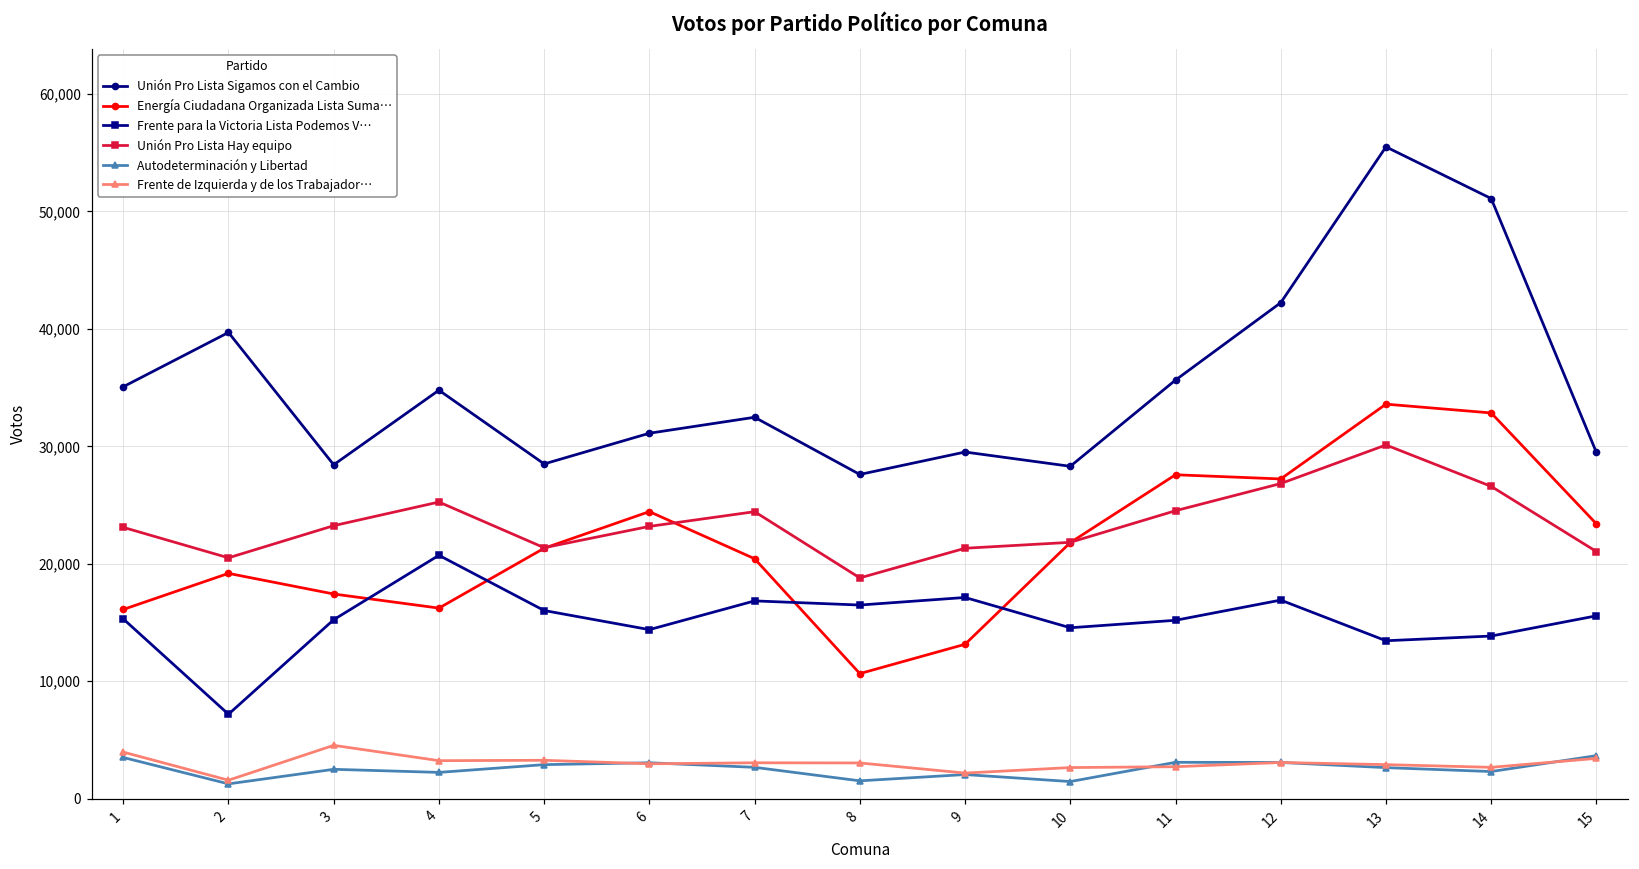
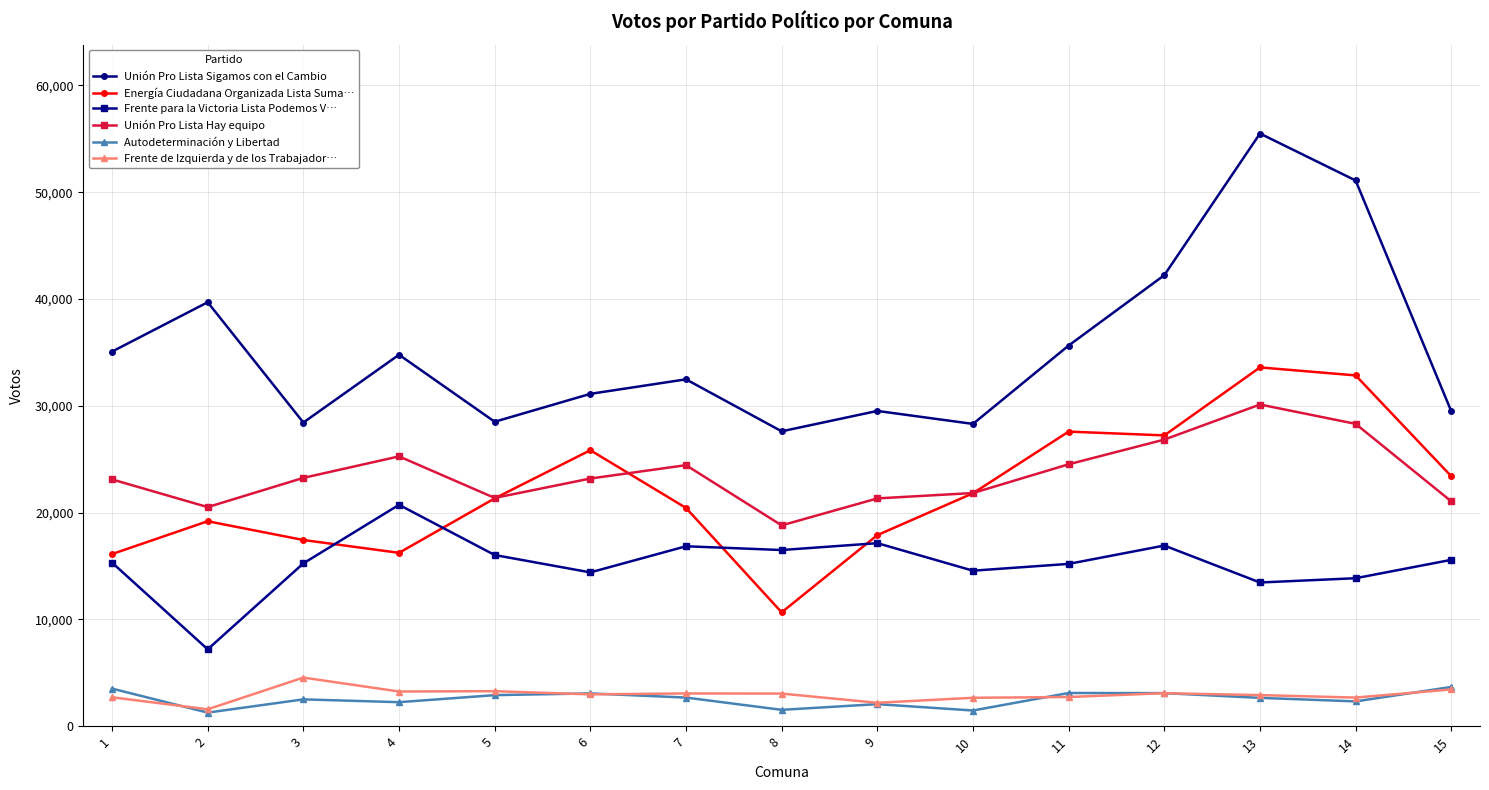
  {
    "Energía Ciudadana Organizada Lista Suma…": {
      "1": "16,100",
      "2": "19,200",
      "3": "17,400",
      "4": "16,200",
-     "6": "24,400",
+     "6": "25,800",
      "7": "20,400",
      "8": "10,700",
-     "9": "13,100",
+     "9": "17,900",
      "11": "27,600",
      "12": "27,200",
      "13": "33,600",
      "14": "32,800",
      "15": "23,400"
    },
    "Unión Pro Lista Hay equipo": {
      "1": "23,100",
      "2": "20,500",
      "3": "23,200",
      "4": "25,300",
      "6": "23,200",
      "7": "24,400",
      "8": "18,800",
      "9": "21,300",
      "11": "24,500",
      "12": "26,800",
      "13": "30,100",
-     "14": "26,600",
+     "14": "28,300",
      "15": "21,000"
    },
    "Autodeterminación y Libertad": {
      "1": "3,500",
      "2": "1,300",
      "3": "2,500",
      "4": "2,200",
      "5": "2,900",
      "7": "2,700",
      "8": "1,500",
      "10": "1,500",
      "11": "3,100",
      "13": "2,600",
      "14": "2,300"
    },
    "Frente de Izquierda y de los Trabajador…": {
-     "1": "4,000",
+     "1": "2,700",
      "2": "1,600",
      "3": "4,500",
      "4": "3,200",
      "5": "3,300",
      "7": "3,100",
      "8": "3,000",
      "10": "2,700",
      "11": "2,700",
      "13": "2,900",
      "14": "2,700"
    }
  }
